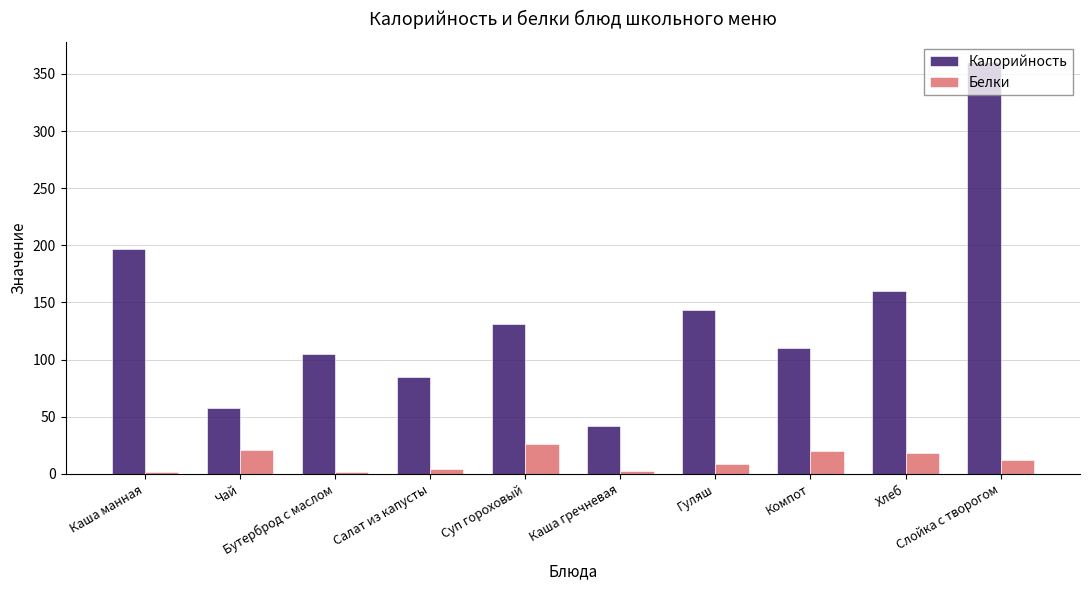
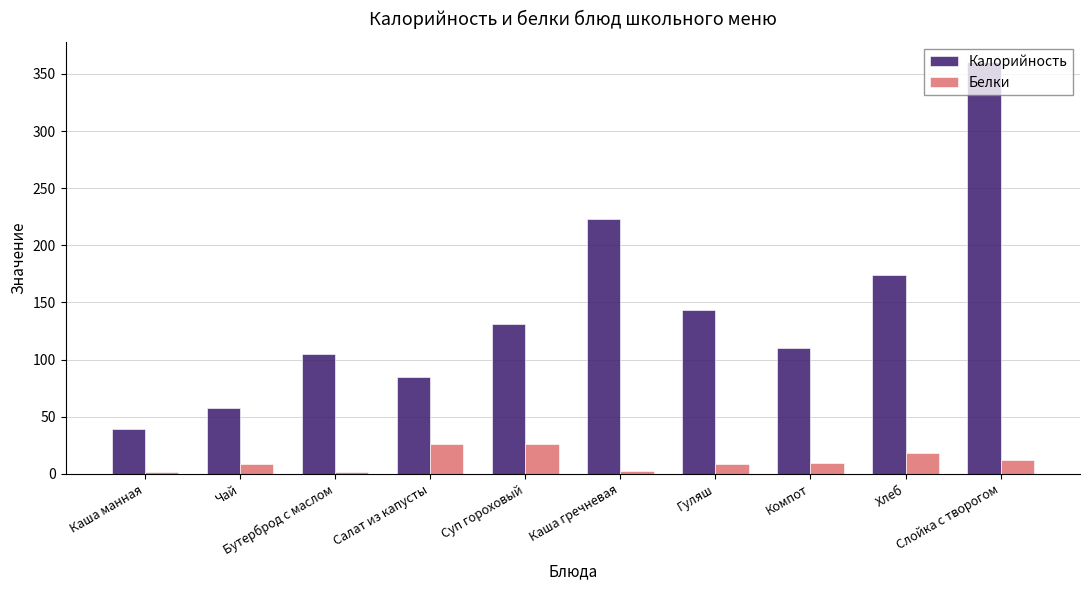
  {
    "Калорийность": {
-     "Каша манная": 197,
+     "Каша манная": 39,
      "Чай": 58,
      "Бутерброд с маслом": 105,
      "Салат из капусты": 85,
      "Суп гороховый": 131,
-     "Каша гречневая": 42,
+     "Каша гречневая": 223,
      "Гуляш": 143,
      "Компот": 110,
-     "Хлеб": 160
+     "Хлеб": 174
    },
    "Белки": {
-     "Чай": 21,
-     "Салат из капусты": 4,
+     "Чай": 9,
+     "Салат из капусты": 26,
      "Суп гороховый": 26,
      "Каша гречневая": 3,
      "Гуляш": 9,
-     "Компот": 20,
+     "Компот": 10,
      "Хлеб": 18,
      "Слойка с творогом": 12
    }
  }
